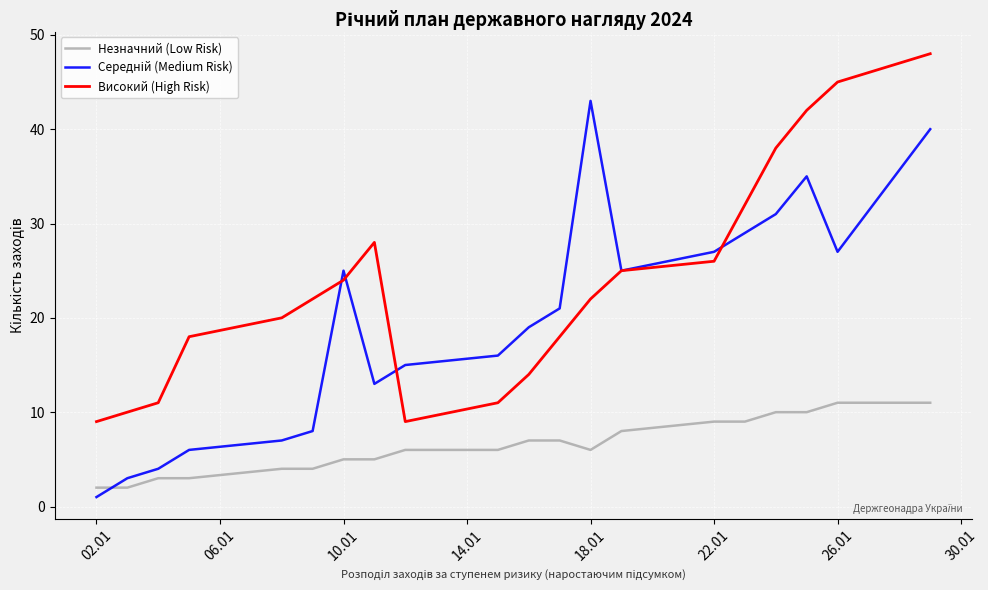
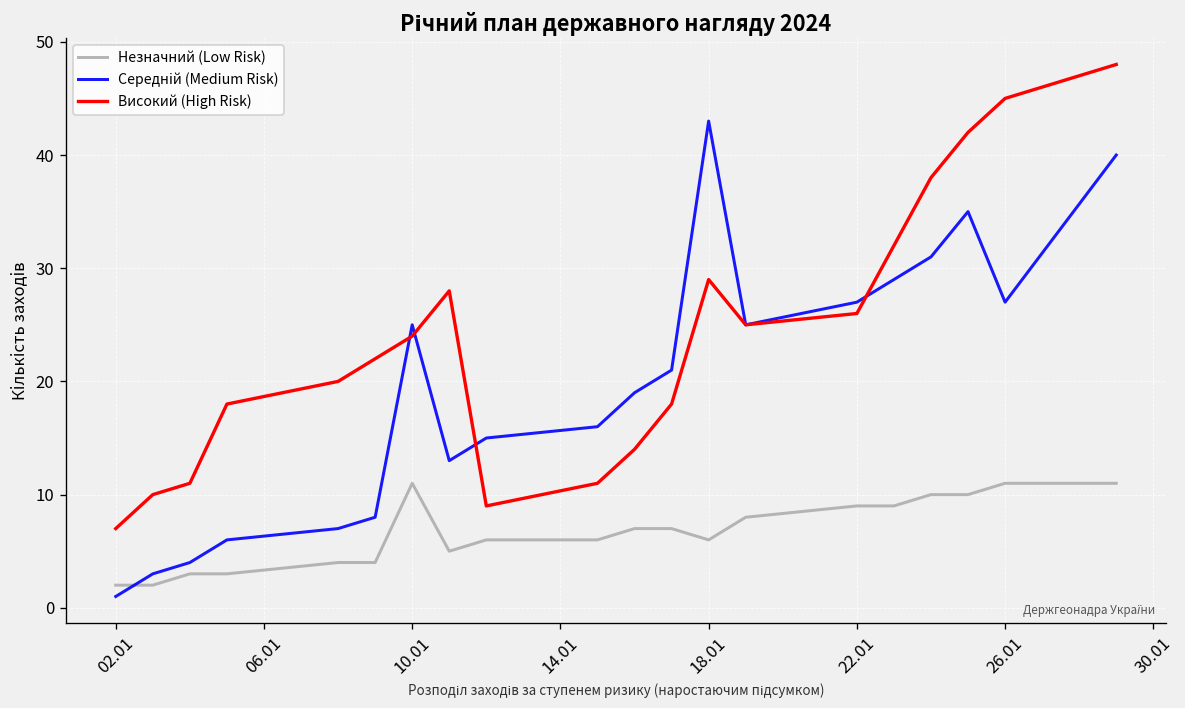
  {
    "Незначний (Low Risk)": {
      "02.01": 2,
-     "10.01": 5,
+     "10.01": 11,
      "18.01": 6,
      "22.01": 9,
      "26.01": 11
    },
    "Середній (Medium Risk)": {
      "02.01": 1,
      "10.01": 25,
      "18.01": 43,
      "22.01": 27,
      "26.01": 27
    },
    "Високий (High Risk)": {
-     "02.01": 9,
+     "02.01": 7,
      "10.01": 24,
-     "18.01": 22,
+     "18.01": 29,
      "22.01": 26,
      "26.01": 45
    }
  }
